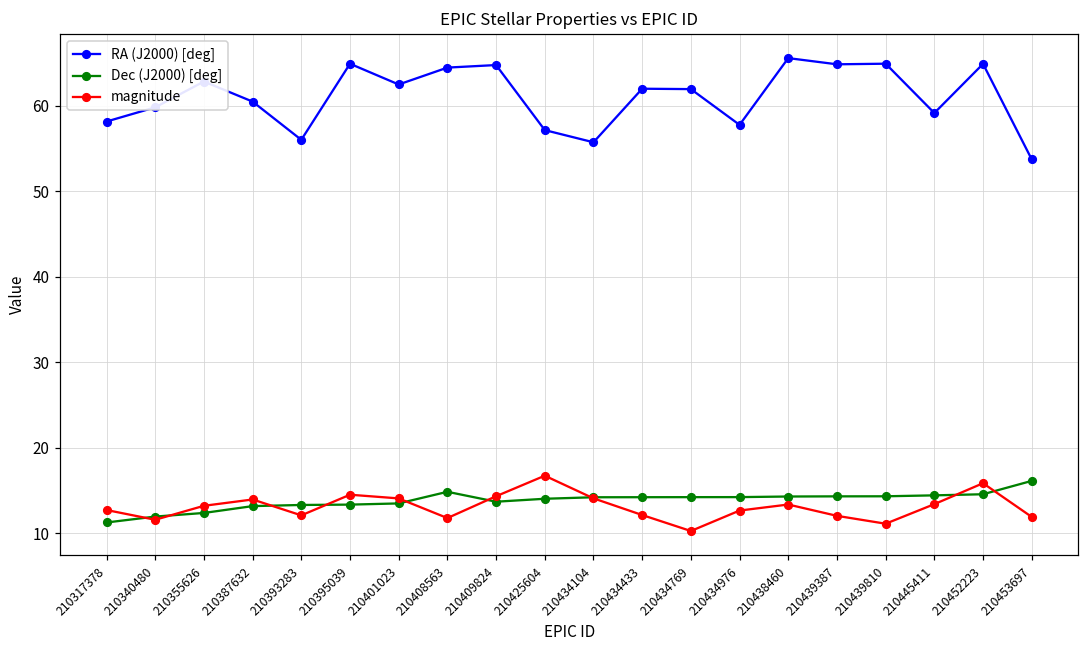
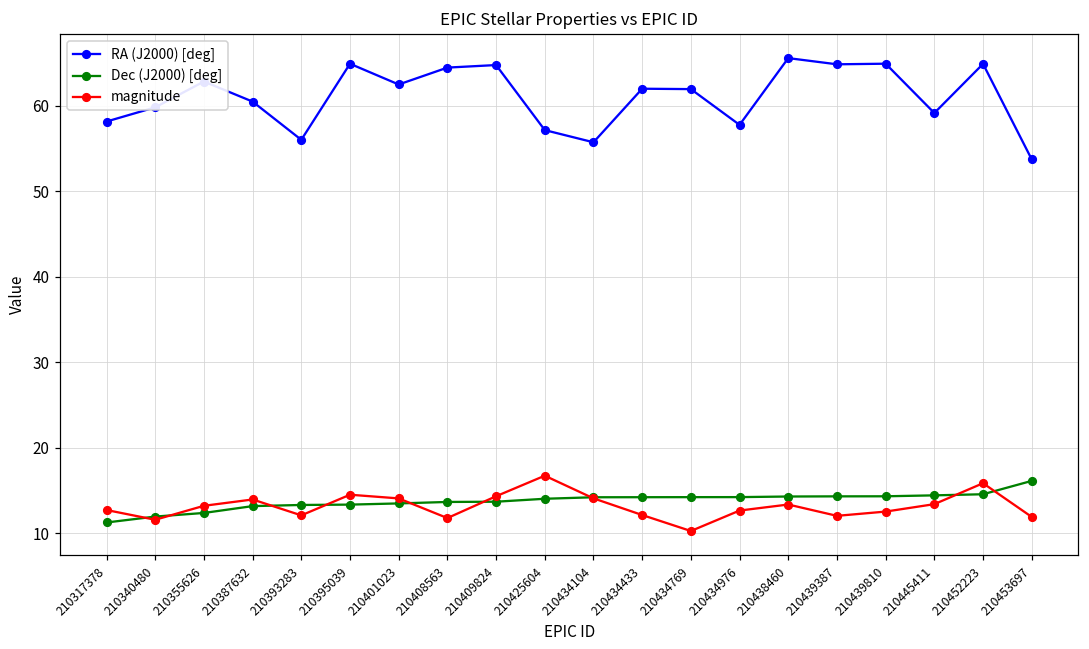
  {
    "RA (J2000) [deg]": {
      "210317378": 58,
      "210387632": 60,
      "210393283": 56,
      "210395039": 65,
      "210401023": 62,
      "210408563": 64,
      "210409824": 65,
      "210425604": 57,
      "210434104": 56,
      "210434433": 62,
      "210434769": 62,
      "210434976": 58,
      "210438460": 66,
      "210439387": 65,
      "210439810": 65,
      "210445411": 59,
      "210452223": 65,
      "210453697": 54
    },
    "Dec (J2000) [deg]": {
      "210317378": 11,
      "210340480": 12,
      "210355626": 12,
      "210387632": 13,
      "210393283": 13,
      "210395039": 13,
      "210401023": 13,
-     "210408563": 15,
+     "210408563": 14,
      "210409824": 14,
      "210425604": 14,
      "210434433": 14,
      "210434769": 14,
      "210434976": 14,
      "210438460": 14,
      "210439387": 14,
      "210439810": 14,
      "210445411": 14,
      "210452223": 15,
      "210453697": 16
    },
    "magnitude": {
      "210317378": 13,
      "210340480": 12,
      "210355626": 13,
      "210387632": 14,
      "210393283": 12,
      "210395039": 15,
      "210401023": 14,
      "210408563": 12,
      "210409824": 14,
      "210425604": 17,
      "210434433": 12,
      "210434769": 10,
      "210434976": 13,
      "210438460": 13,
      "210439387": 12,
-     "210439810": 11,
+     "210439810": 13,
      "210445411": 13,
      "210452223": 16,
      "210453697": 12
    }
  }
